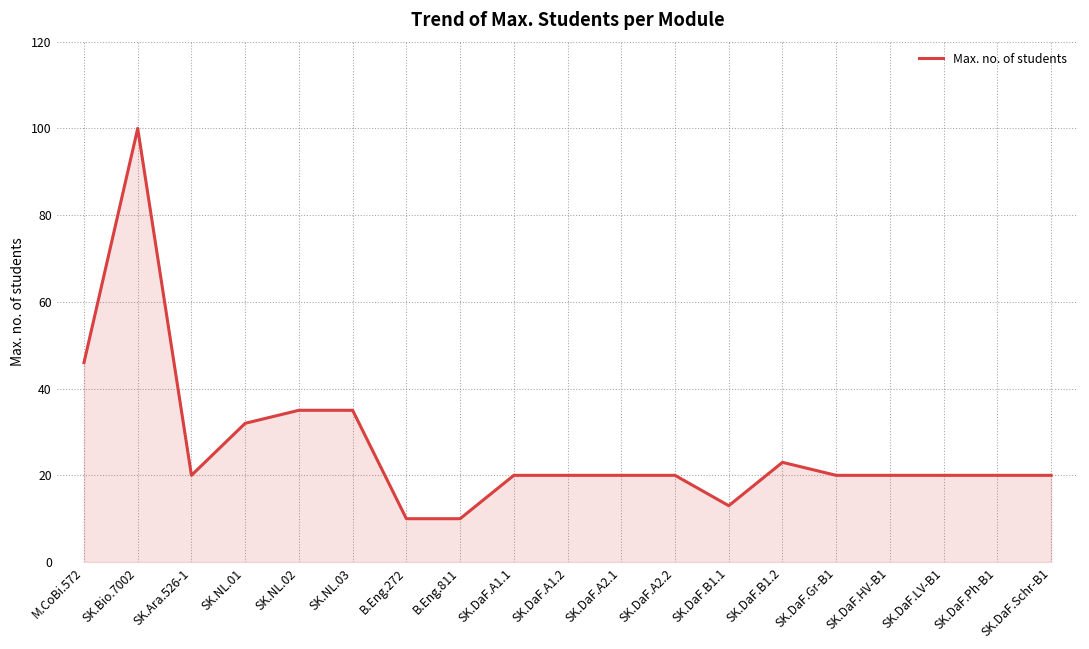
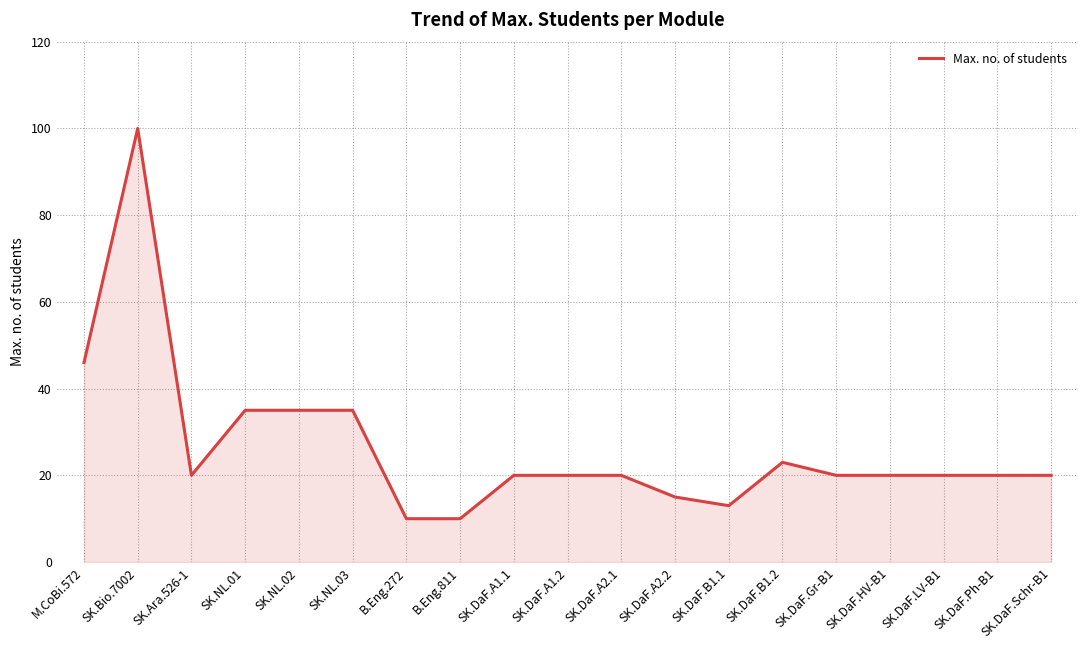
  {
    "M.CoBi.572": 46,
    "SK.Bio.7002": 100,
    "SK.Ara.526-1": 20,
-   "SK.NL.01": 32,
+   "SK.NL.01": 35,
    "SK.NL.02": 35,
    "SK.NL.03": 35,
    "B.Eng.272": 10,
    "B.Eng.811": 10,
    "SK.DaF.A1.1": 20,
    "SK.DaF.A1.2": 20,
    "SK.DaF.A2.1": 20,
-   "SK.DaF.A2.2": 20,
+   "SK.DaF.A2.2": 15,
    "SK.DaF.B1.1": 13,
    "SK.DaF.B1.2": 23,
    "SK.DaF.Gr-B1": 20,
    "SK.DaF.HV-B1": 20,
    "SK.DaF.LV-B1": 20,
    "SK.DaF.Ph-B1": 20,
    "SK.DaF.Schr-B1": 20
  }
